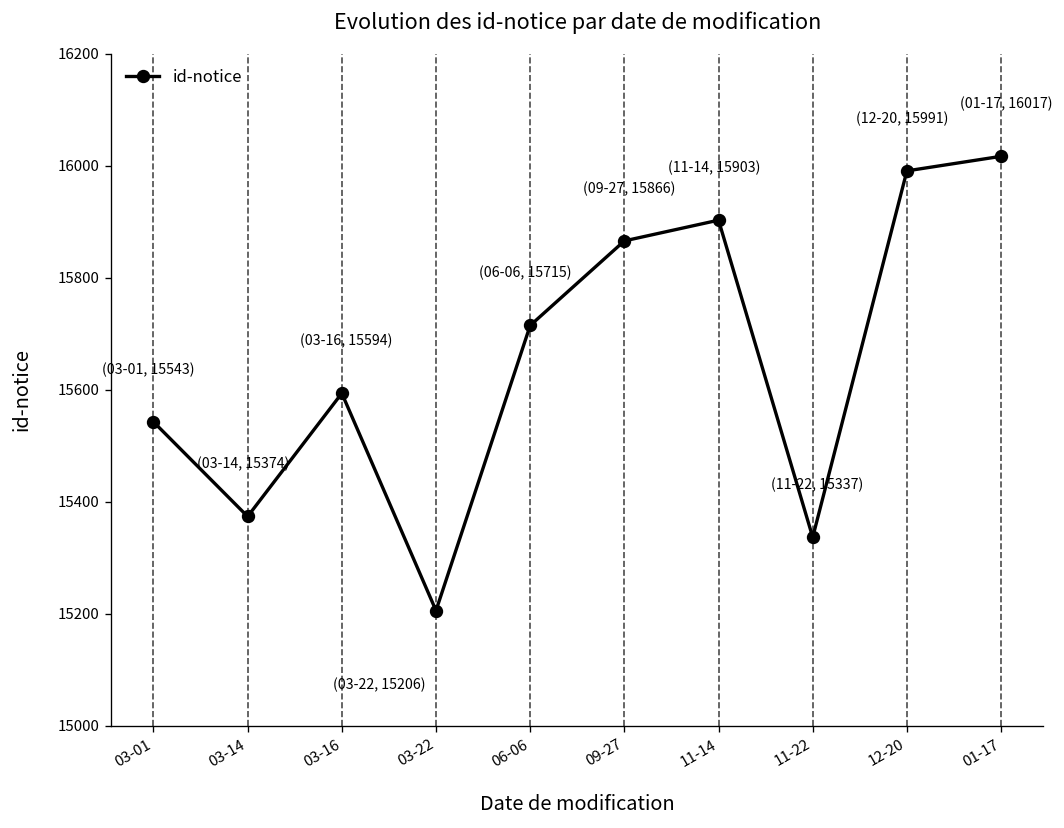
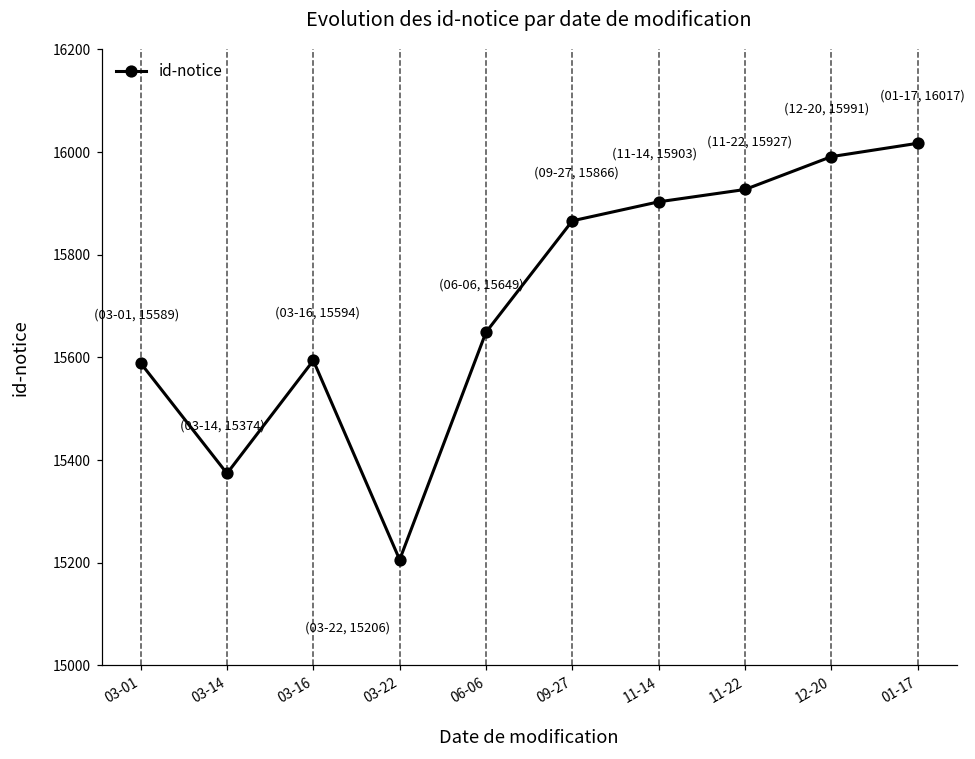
  {
-   "03-01": 15543,
-   "06-06": 15715,
-   "11-22": 15337
+   "03-01": 15589,
+   "06-06": 15649,
+   "11-22": 15927
  }
